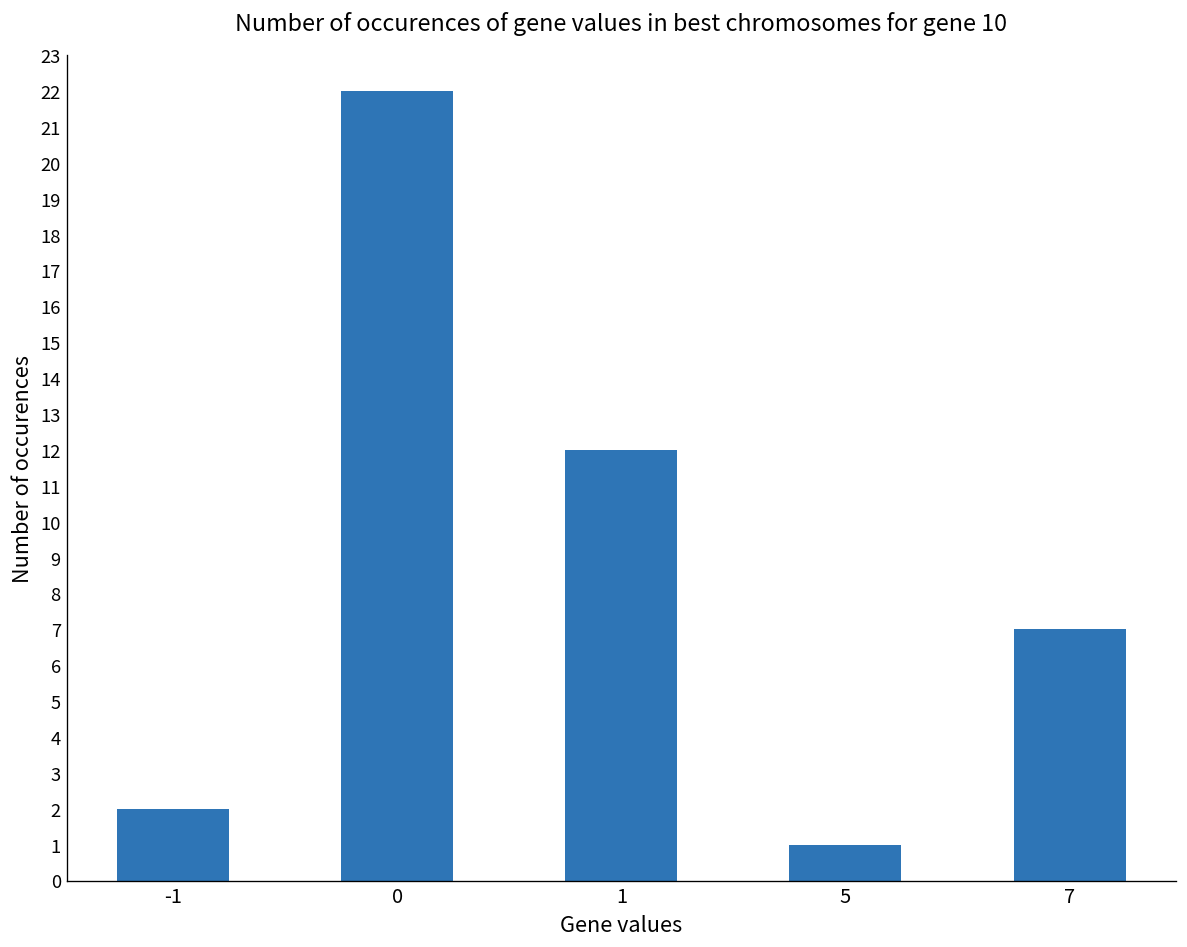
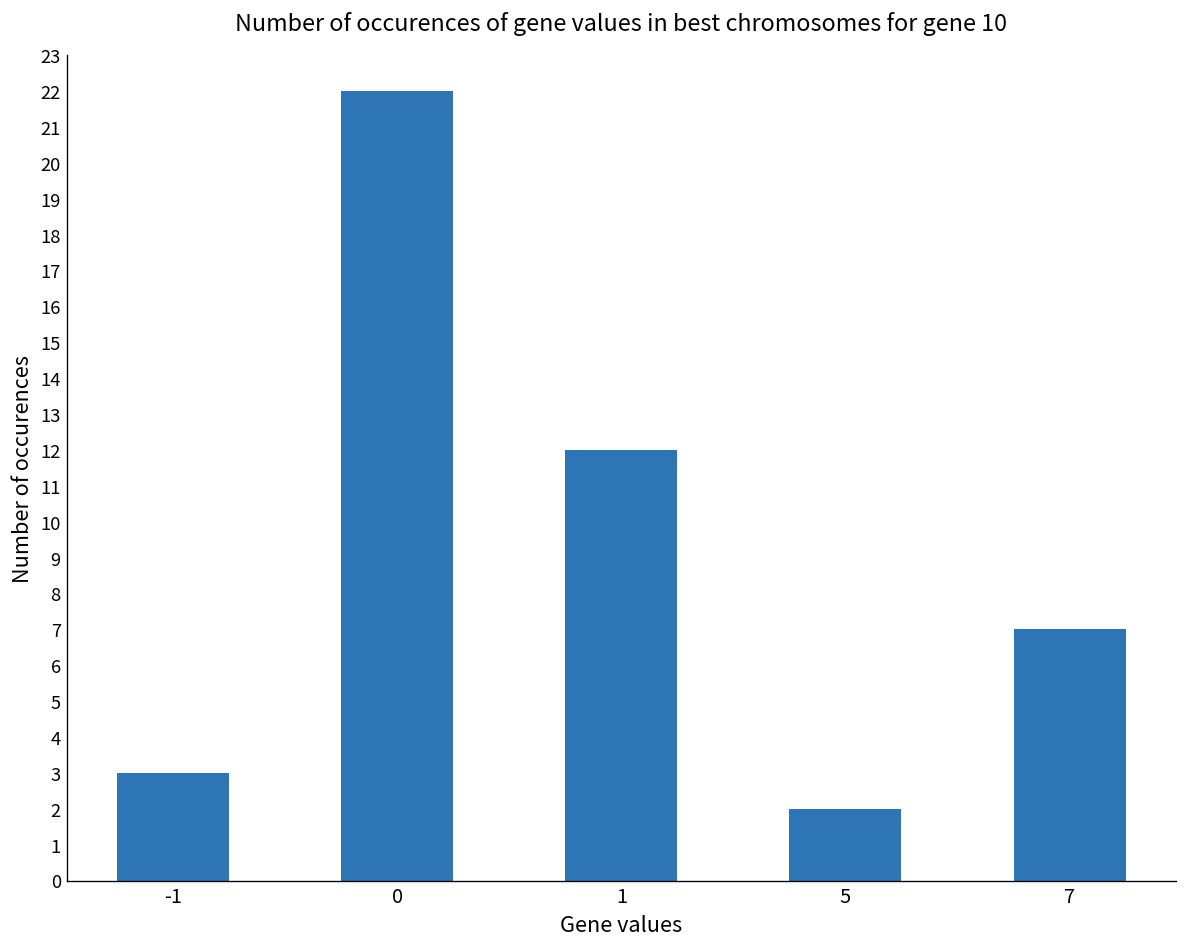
  {
-   "-1": 2,
+   "-1": 3,
    "0": 22,
    "1": 12,
-   "5": 1,
+   "5": 2,
    "7": 7
  }
